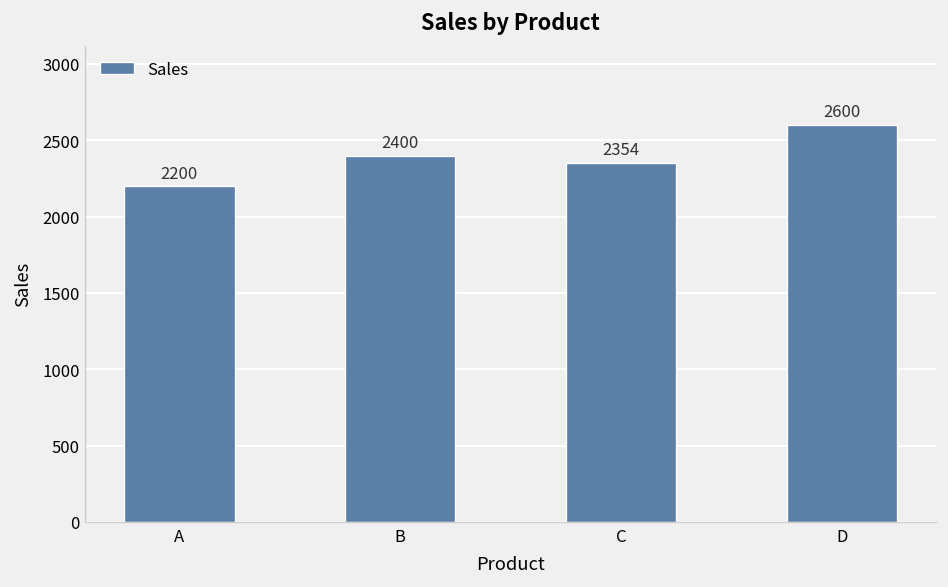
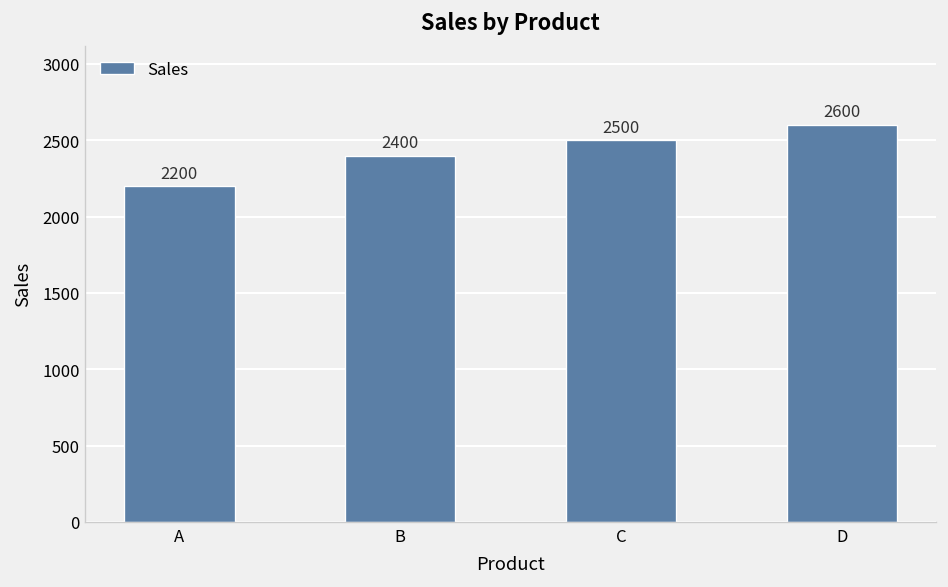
  {
    "A": 2200,
    "B": 2400,
-   "C": 2354,
+   "C": 2500,
    "D": 2600
  }
